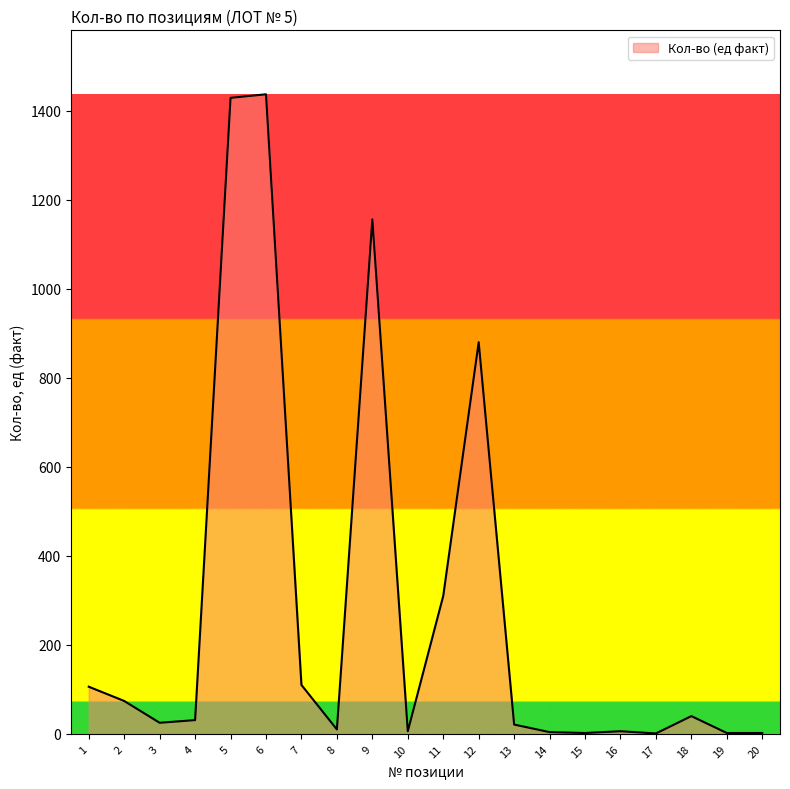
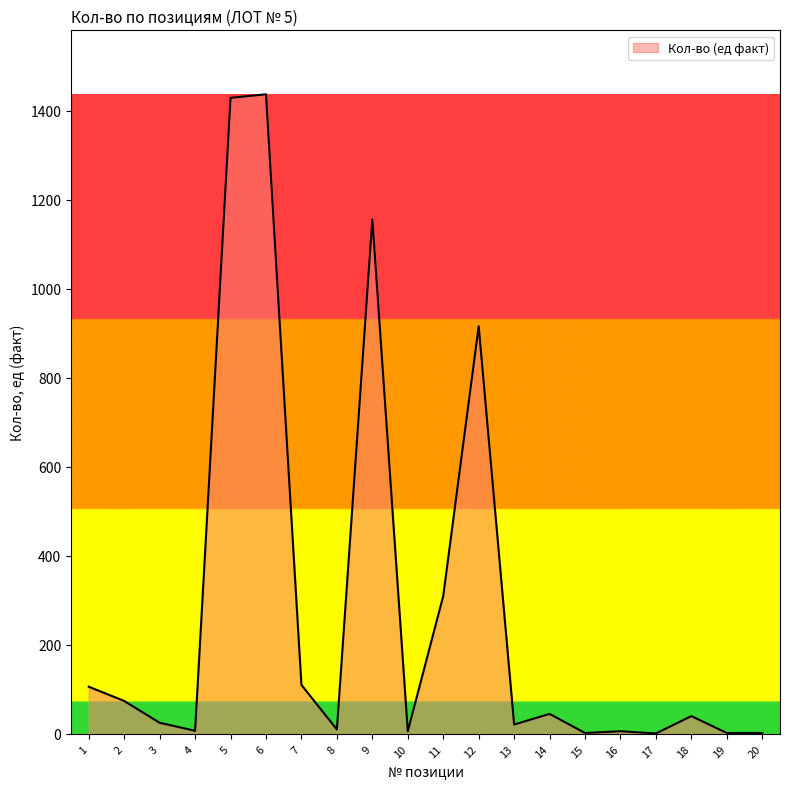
  {
    "1": 110,
    "2": 70,
    "3": 30,
-   "4": 30,
+   "4": 10,
    "5": 1430,
    "6": 1440,
    "7": 110,
    "8": 10,
    "9": 1160,
    "10": 10,
    "11": 310,
-   "12": 880,
+   "12": 920,
    "13": 20,
-   "14": 0,
+   "14": 50,
    "15": 0,
    "16": 10,
    "17": 0,
    "18": 40,
    "19": 0,
    "20": 0
  }
